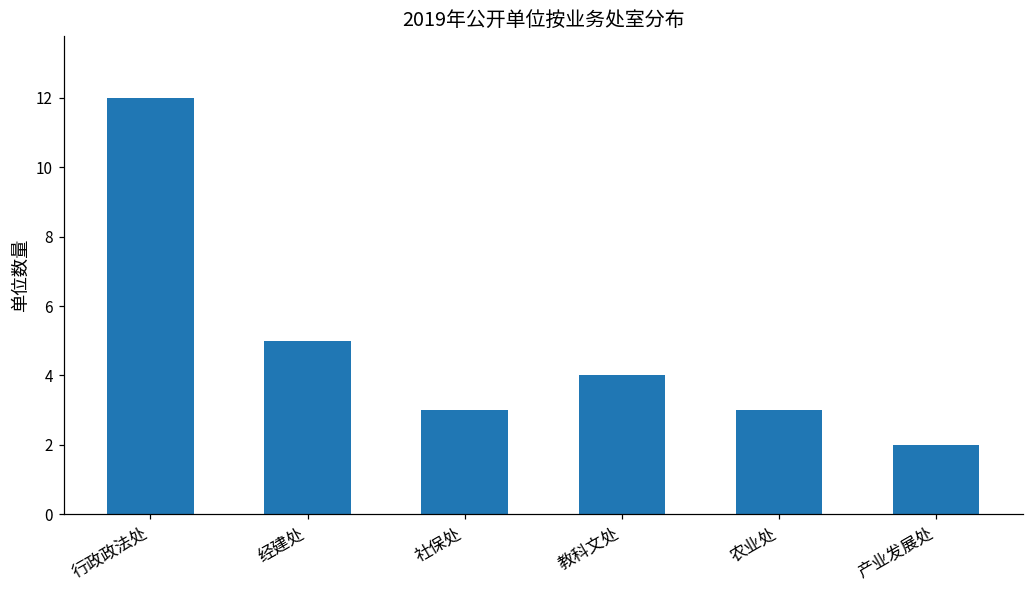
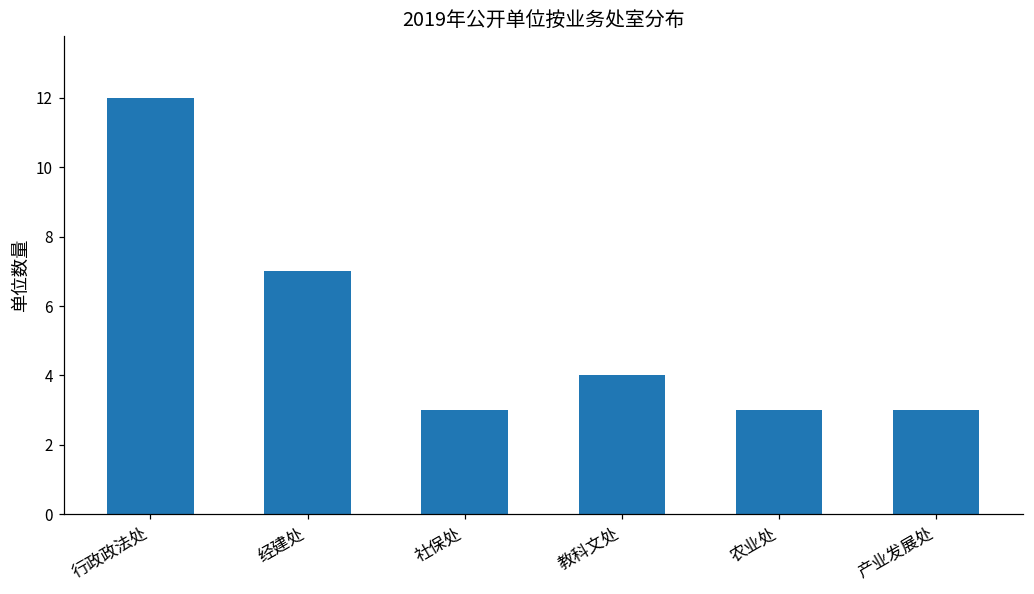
  {
    "行政政法处": 12,
-   "经建处": 5,
+   "经建处": 7,
    "社保处": 3,
    "教科文处": 4,
    "农业处": 3,
-   "产业发展处": 2
+   "产业发展处": 3
  }
